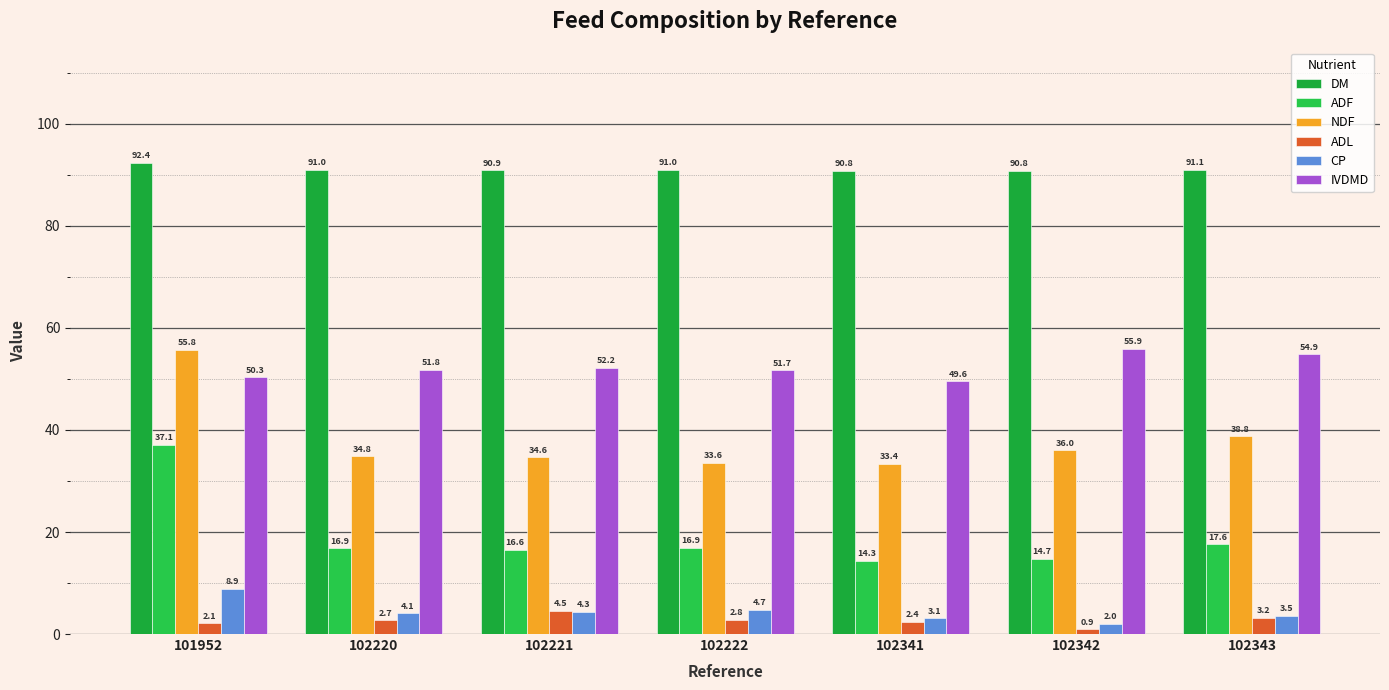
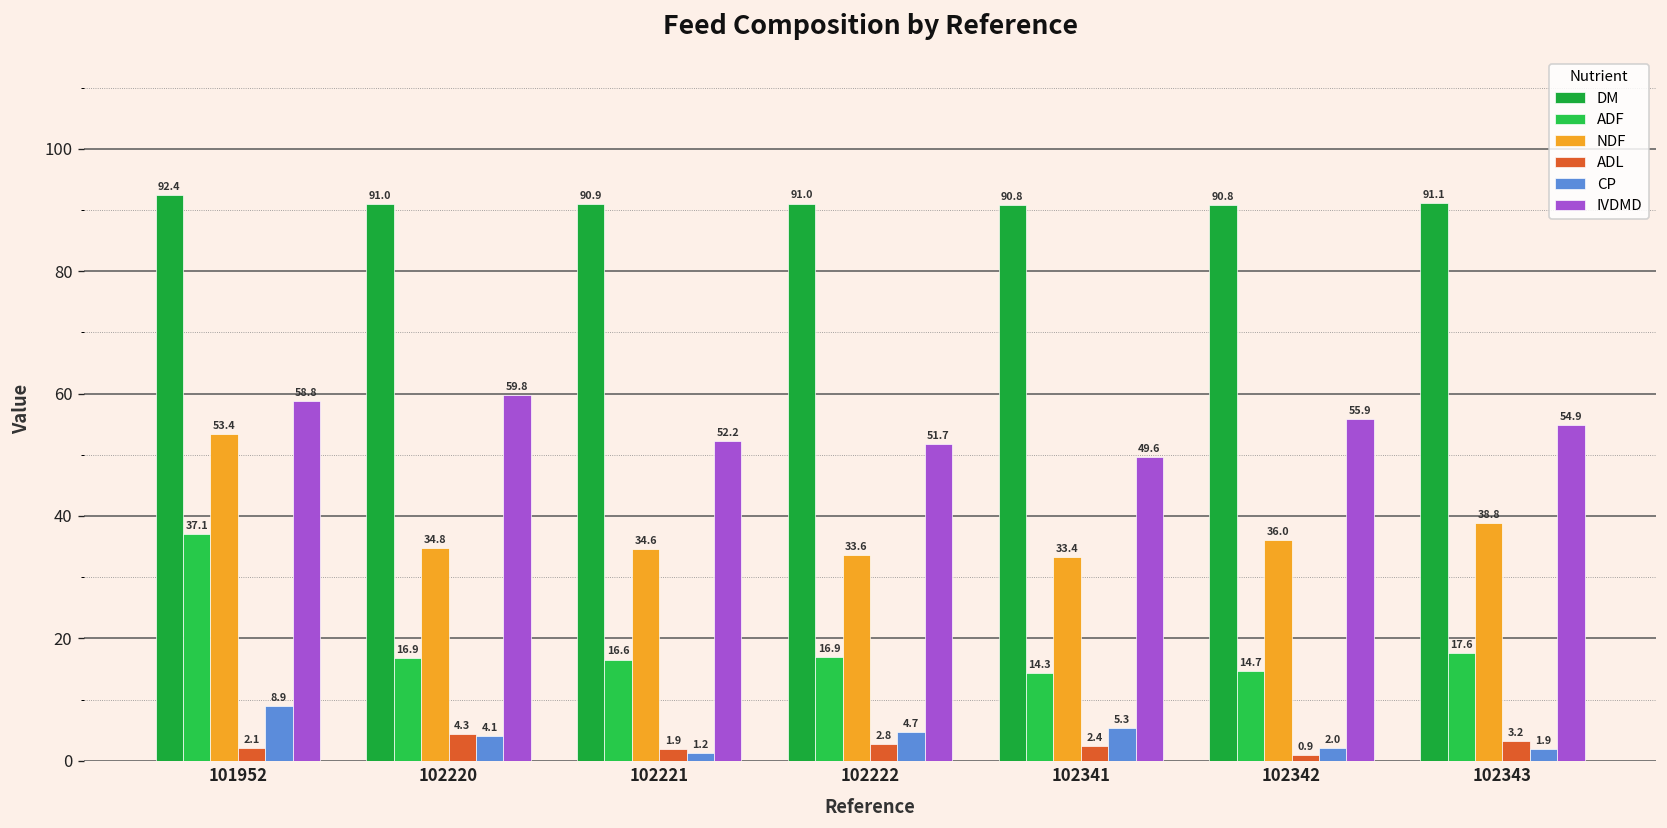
  {
    "NDF": {
-     "101952": 55.8,
+     "101952": 53.4,
      "102220": 34.8,
      "102221": 34.6,
      "102222": 33.6,
      "102341": 33.4,
      "102342": 36.0,
      "102343": 38.8
    },
    "ADL": {
      "101952": 2.1,
-     "102220": 2.7,
-     "102221": 4.5,
+     "102220": 4.3,
+     "102221": 1.9,
      "102222": 2.8,
      "102341": 2.4,
      "102342": 0.9,
      "102343": 3.2
    },
    "CP": {
      "101952": 8.9,
      "102220": 4.1,
-     "102221": 4.3,
+     "102221": 1.2,
      "102222": 4.7,
-     "102341": 3.1,
+     "102341": 5.3,
      "102342": 2.0,
-     "102343": 3.5
+     "102343": 1.9
    },
    "IVDMD": {
-     "101952": 50.3,
-     "102220": 51.8,
+     "101952": 58.8,
+     "102220": 59.8,
      "102221": 52.2,
      "102222": 51.7,
      "102341": 49.6,
      "102342": 55.9,
      "102343": 54.9
    }
  }
